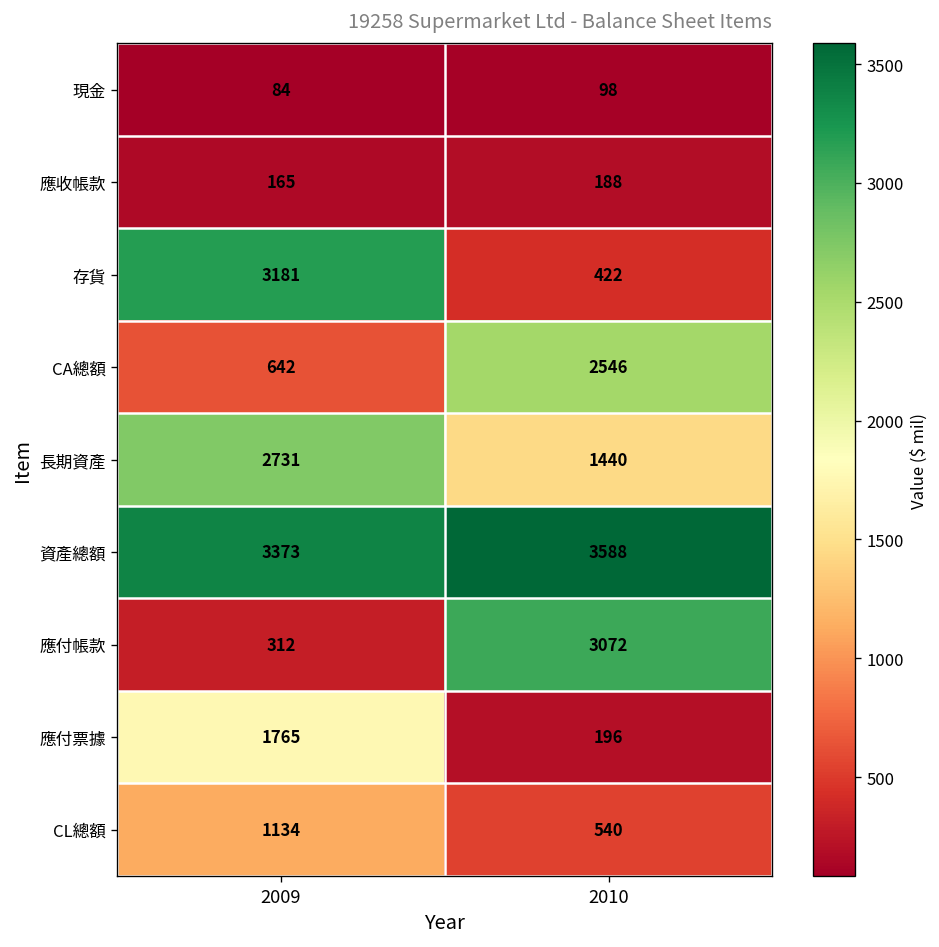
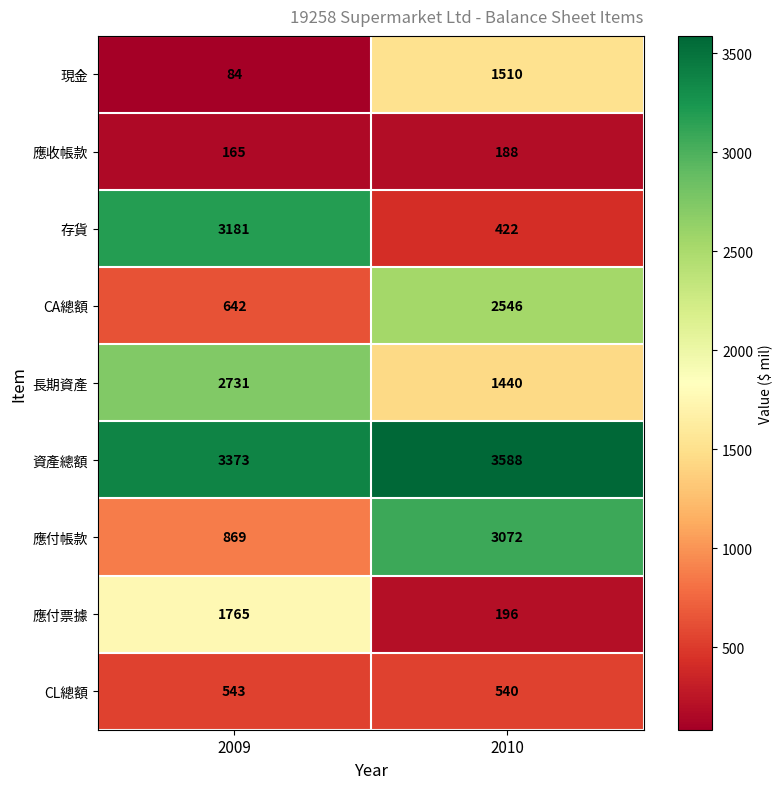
  {
    "現金": {
      "2009": 84,
-     "2010": 98
+     "2010": 1510
    },
    "應收帳款": {
      "2009": 165,
      "2010": 188
    },
    "存貨": {
      "2009": 3181,
      "2010": 422
    },
    "CA總額": {
      "2009": 642,
      "2010": 2546
    },
    "長期資產": {
      "2009": 2731,
      "2010": 1440
    },
    "資產總額": {
      "2009": 3373,
      "2010": 3588
    },
    "應付帳款": {
-     "2009": 312,
+     "2009": 869,
      "2010": 3072
    },
    "應付票據": {
      "2009": 1765,
      "2010": 196
    },
    "CL總額": {
-     "2009": 1134,
+     "2009": 543,
      "2010": 540
    }
  }
